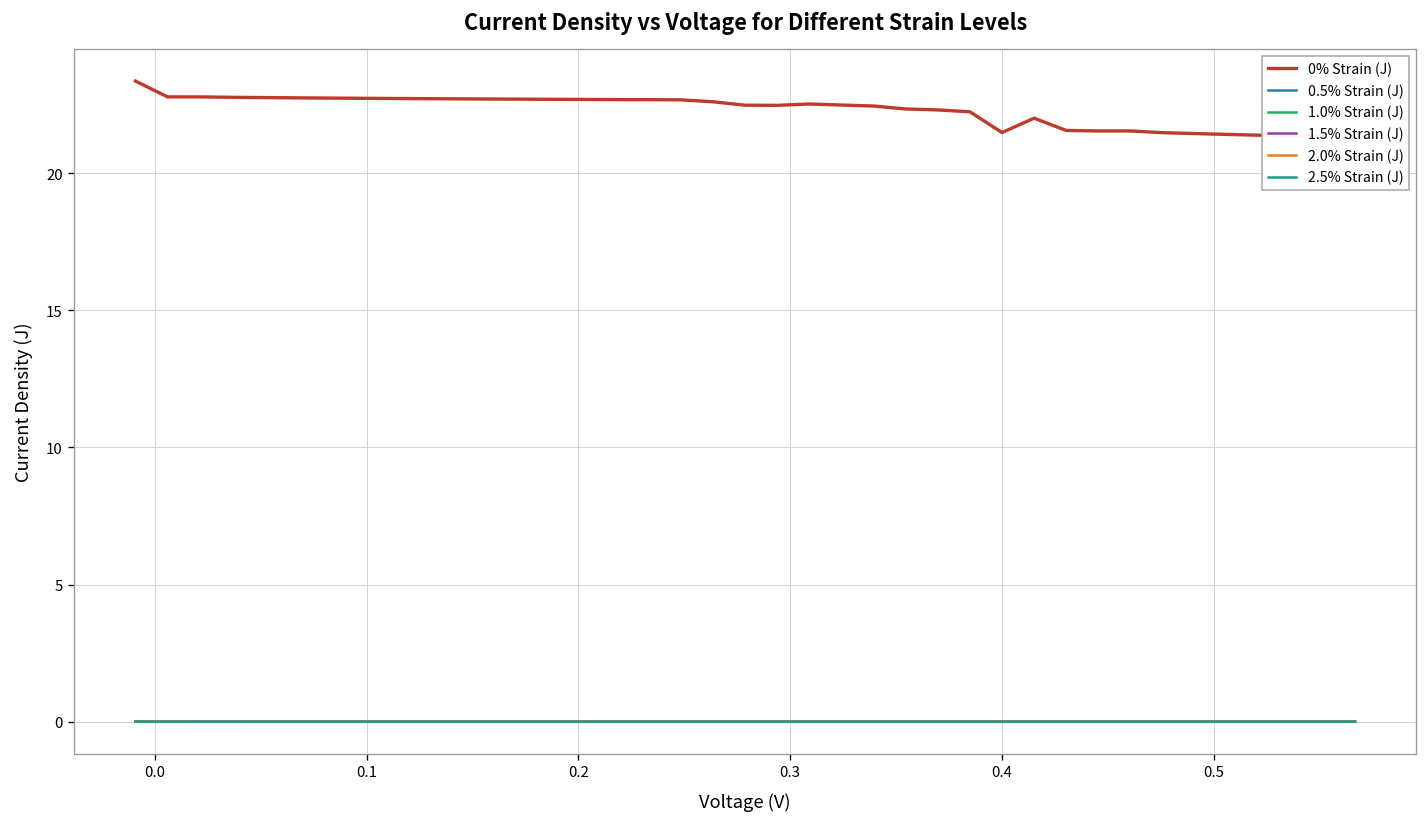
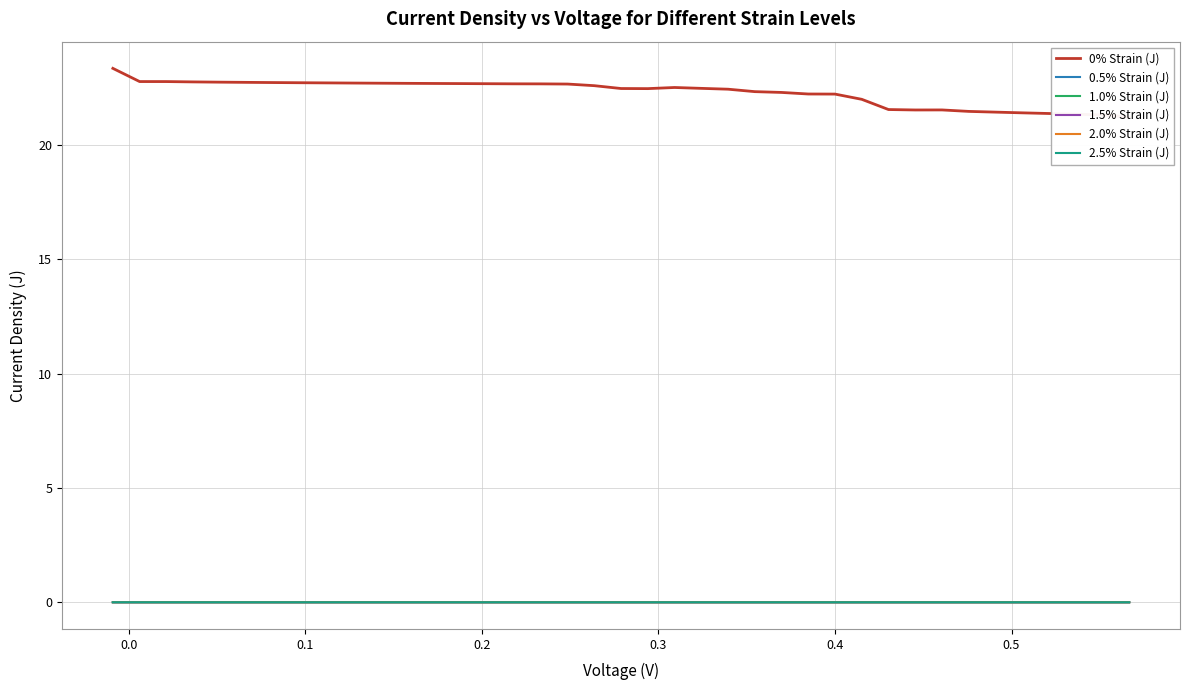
  {
    "0% Strain (J)": {
-     "0.4": 21.5
+     "0.4": 22.2
    },
    "2.5% Strain (J)": {
      "0.4": 0.0
    }
  }
